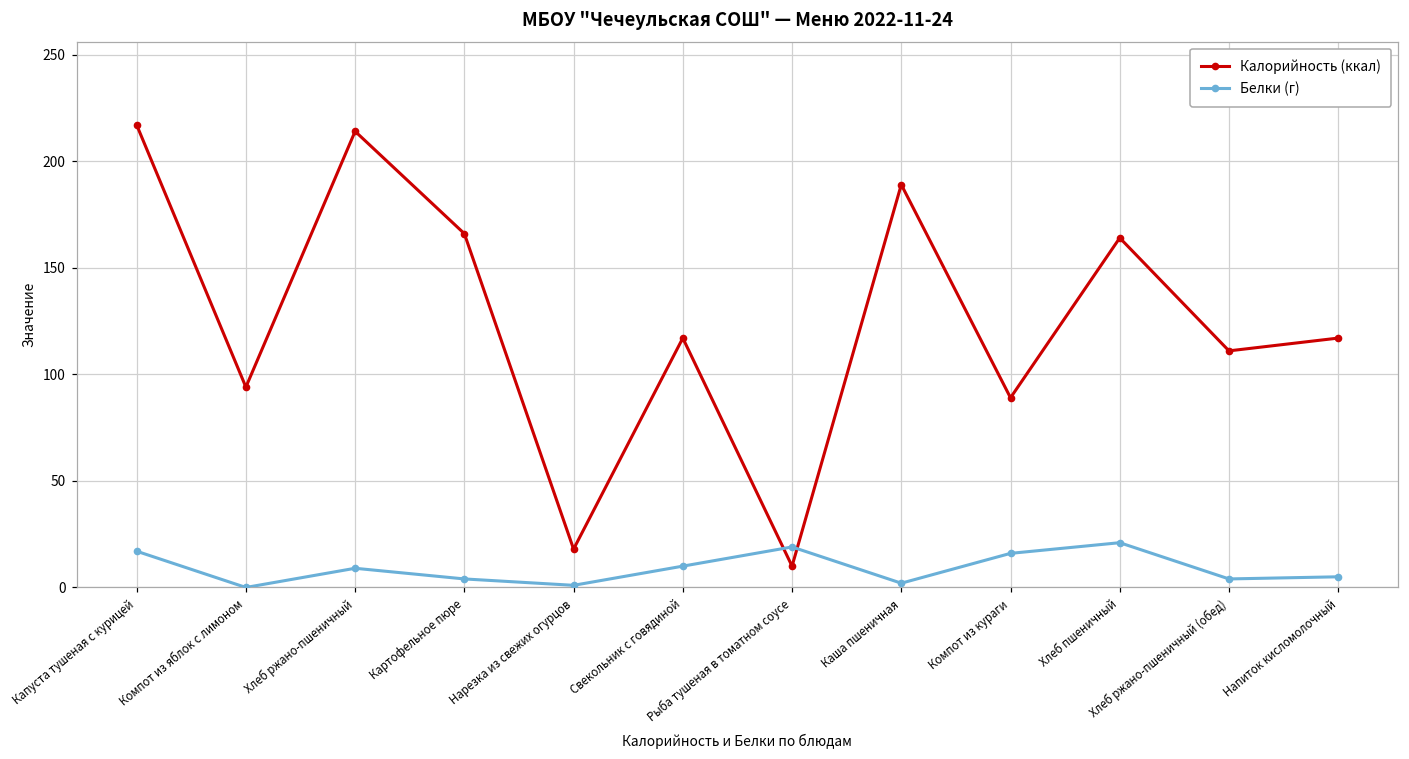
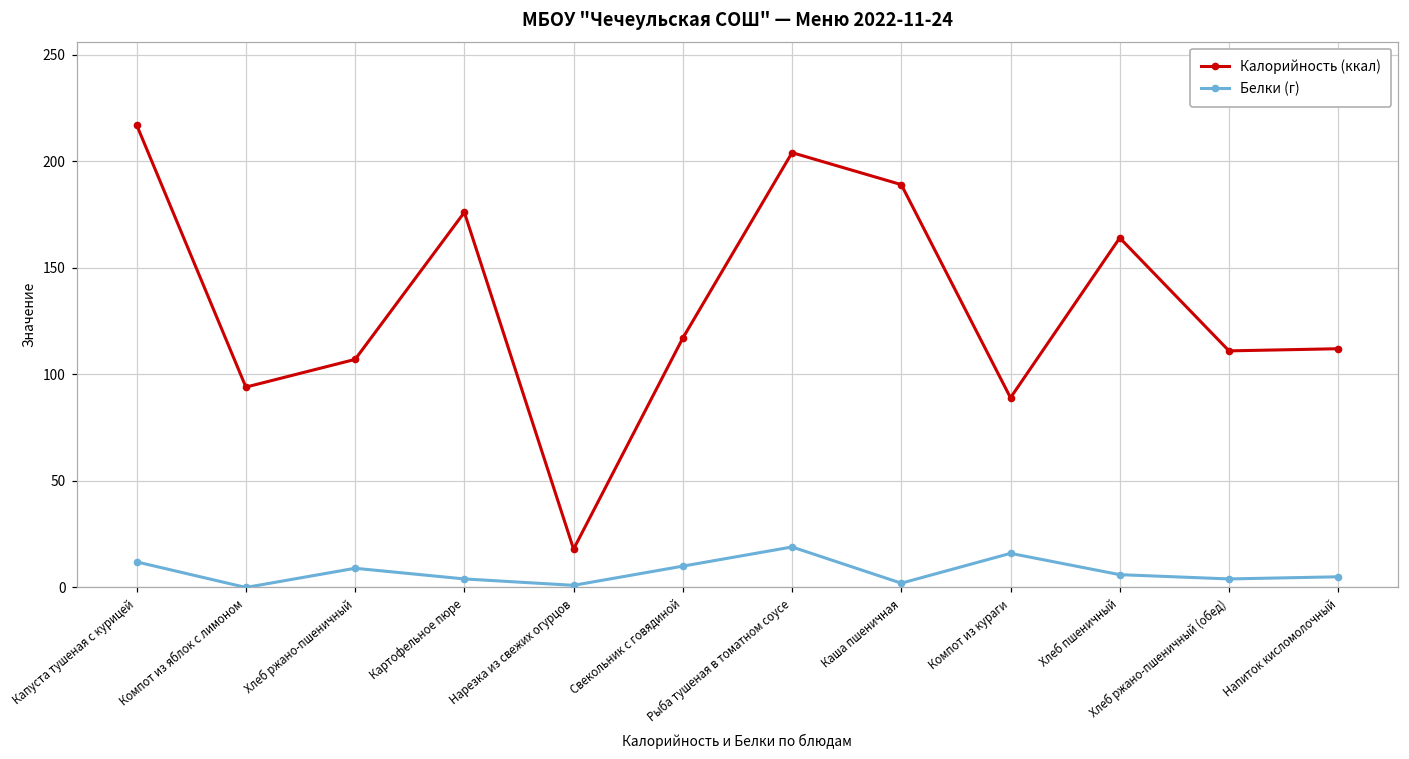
  {
    "Калорийность (ккал)": {
      "Капуста тушеная с курицей": 217,
      "Компот из яблок с лимоном": 94,
-     "Хлеб ржано-пшеничный": 214,
-     "Картофельное пюре": 166,
+     "Хлеб ржано-пшеничный": 107,
+     "Картофельное пюре": 176,
      "Нарезка из свежих огурцов": 18,
      "Свекольник с говядиной": 117,
-     "Рыба тушеная в томатном соусе": 10,
+     "Рыба тушеная в томатном соусе": 204,
      "Каша пшеничная": 189,
      "Компот из кураги": 89,
      "Хлеб пшеничный": 164,
      "Хлеб ржано-пшеничный (обед)": 111,
-     "Напиток кисломолочный": 117
+     "Напиток кисломолочный": 112
    },
    "Белки (г)": {
-     "Капуста тушеная с курицей": 17,
+     "Капуста тушеная с курицей": 12,
      "Компот из яблок с лимоном": 0,
      "Хлеб ржано-пшеничный": 9,
      "Картофельное пюре": 4,
      "Нарезка из свежих огурцов": 1,
      "Свекольник с говядиной": 10,
      "Рыба тушеная в томатном соусе": 19,
      "Каша пшеничная": 2,
      "Компот из кураги": 16,
-     "Хлеб пшеничный": 21,
+     "Хлеб пшеничный": 6,
      "Хлеб ржано-пшеничный (обед)": 4,
      "Напиток кисломолочный": 5
    }
  }
